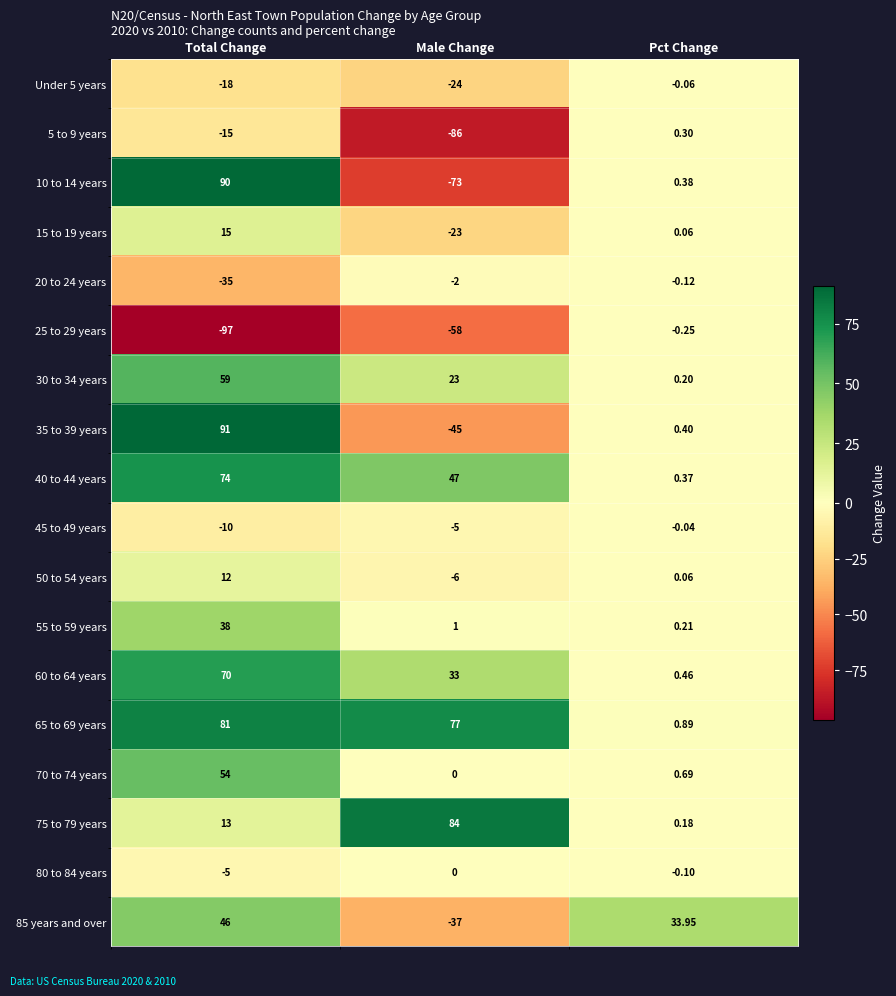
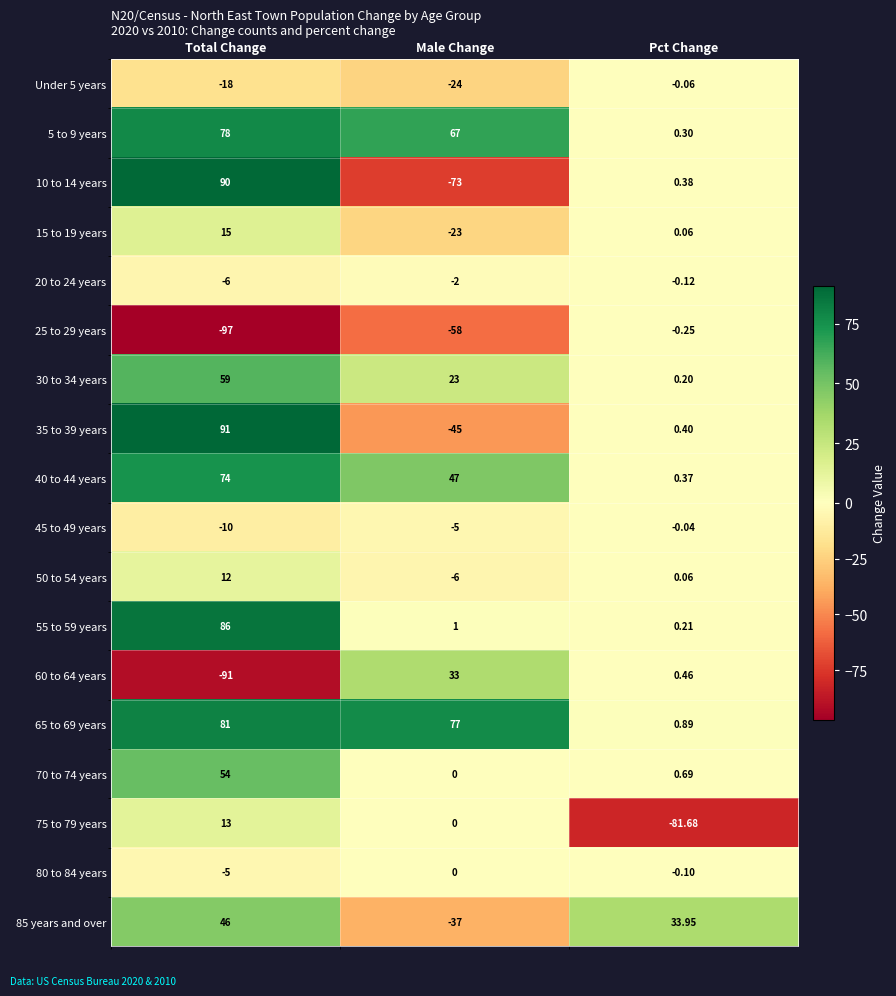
  {
    "Under 5 years": {
      "Total Change": -18,
      "Male Change": -24,
      "Pct Change": -0.06
    },
    "5 to 9 years": {
-     "Total Change": -15,
-     "Male Change": -86,
+     "Total Change": 78,
+     "Male Change": 67,
      "Pct Change": 0.30
    },
    "10 to 14 years": {
      "Total Change": 90,
      "Male Change": -73,
      "Pct Change": 0.38
    },
    "15 to 19 years": {
      "Total Change": 15,
      "Male Change": -23,
      "Pct Change": 0.06
    },
    "20 to 24 years": {
-     "Total Change": -35,
+     "Total Change": -6,
      "Male Change": -2,
      "Pct Change": -0.12
    },
    "25 to 29 years": {
      "Total Change": -97,
      "Male Change": -58,
      "Pct Change": -0.25
    },
    "30 to 34 years": {
      "Total Change": 59,
      "Male Change": 23,
      "Pct Change": 0.20
    },
    "35 to 39 years": {
      "Total Change": 91,
      "Male Change": -45,
      "Pct Change": 0.40
    },
    "40 to 44 years": {
      "Total Change": 74,
      "Male Change": 47,
      "Pct Change": 0.37
    },
    "45 to 49 years": {
      "Total Change": -10,
      "Male Change": -5,
      "Pct Change": -0.04
    },
    "50 to 54 years": {
      "Total Change": 12,
      "Male Change": -6,
      "Pct Change": 0.06
    },
    "55 to 59 years": {
-     "Total Change": 38,
+     "Total Change": 86,
      "Male Change": 1,
      "Pct Change": 0.21
    },
    "60 to 64 years": {
-     "Total Change": 70,
+     "Total Change": -91,
      "Male Change": 33,
      "Pct Change": 0.46
    },
    "65 to 69 years": {
      "Total Change": 81,
      "Male Change": 77,
      "Pct Change": 0.89
    },
    "70 to 74 years": {
      "Total Change": 54,
      "Male Change": 0,
      "Pct Change": 0.69
    },
    "75 to 79 years": {
      "Total Change": 13,
-     "Male Change": 84,
-     "Pct Change": 0.18
+     "Male Change": 0,
+     "Pct Change": -81.68
    },
    "80 to 84 years": {
      "Total Change": -5,
      "Male Change": 0,
      "Pct Change": -0.10
    },
    "85 years and over": {
      "Total Change": 46,
      "Male Change": -37,
      "Pct Change": 33.95
    }
  }
